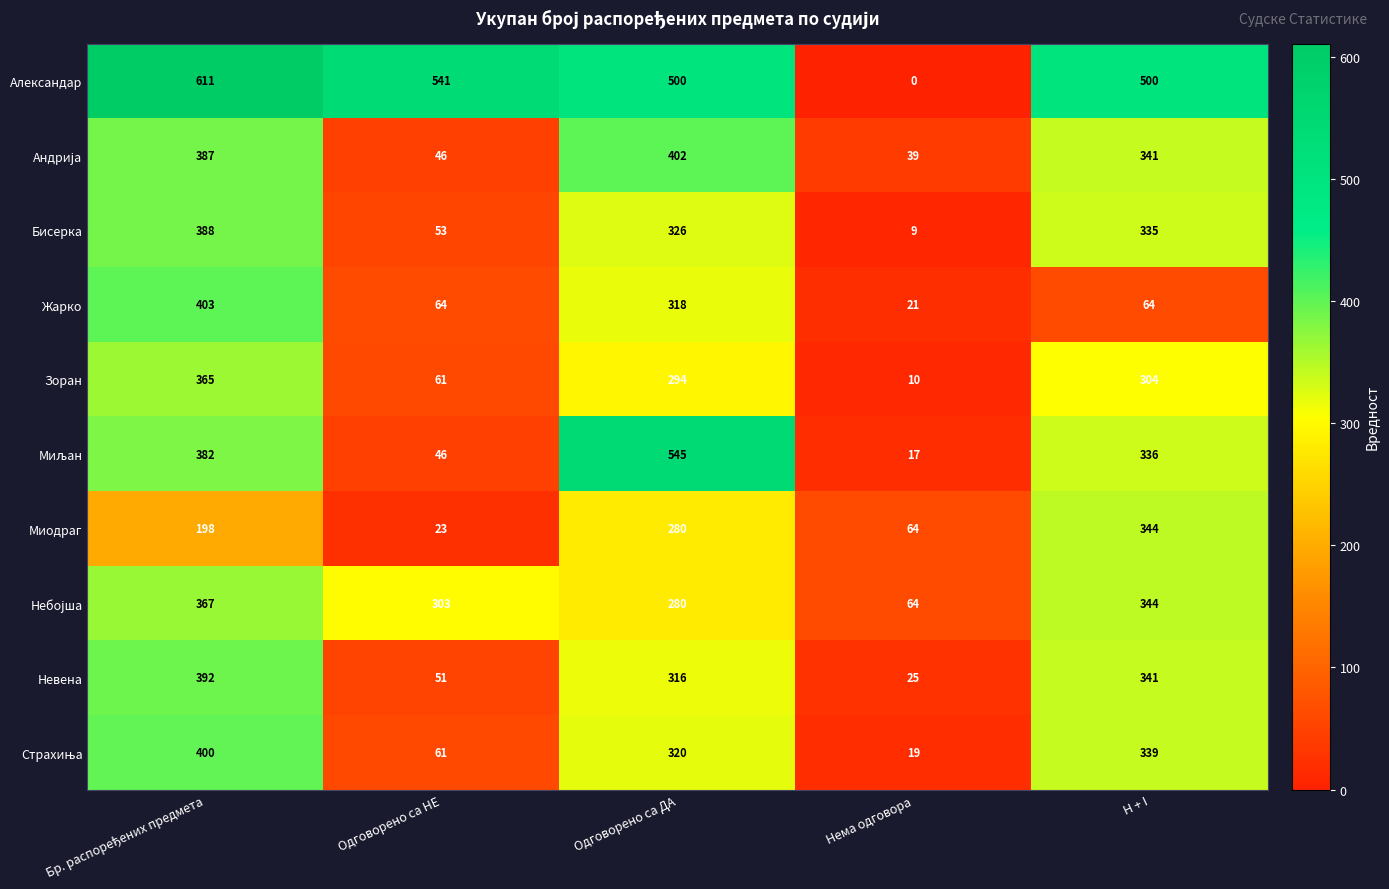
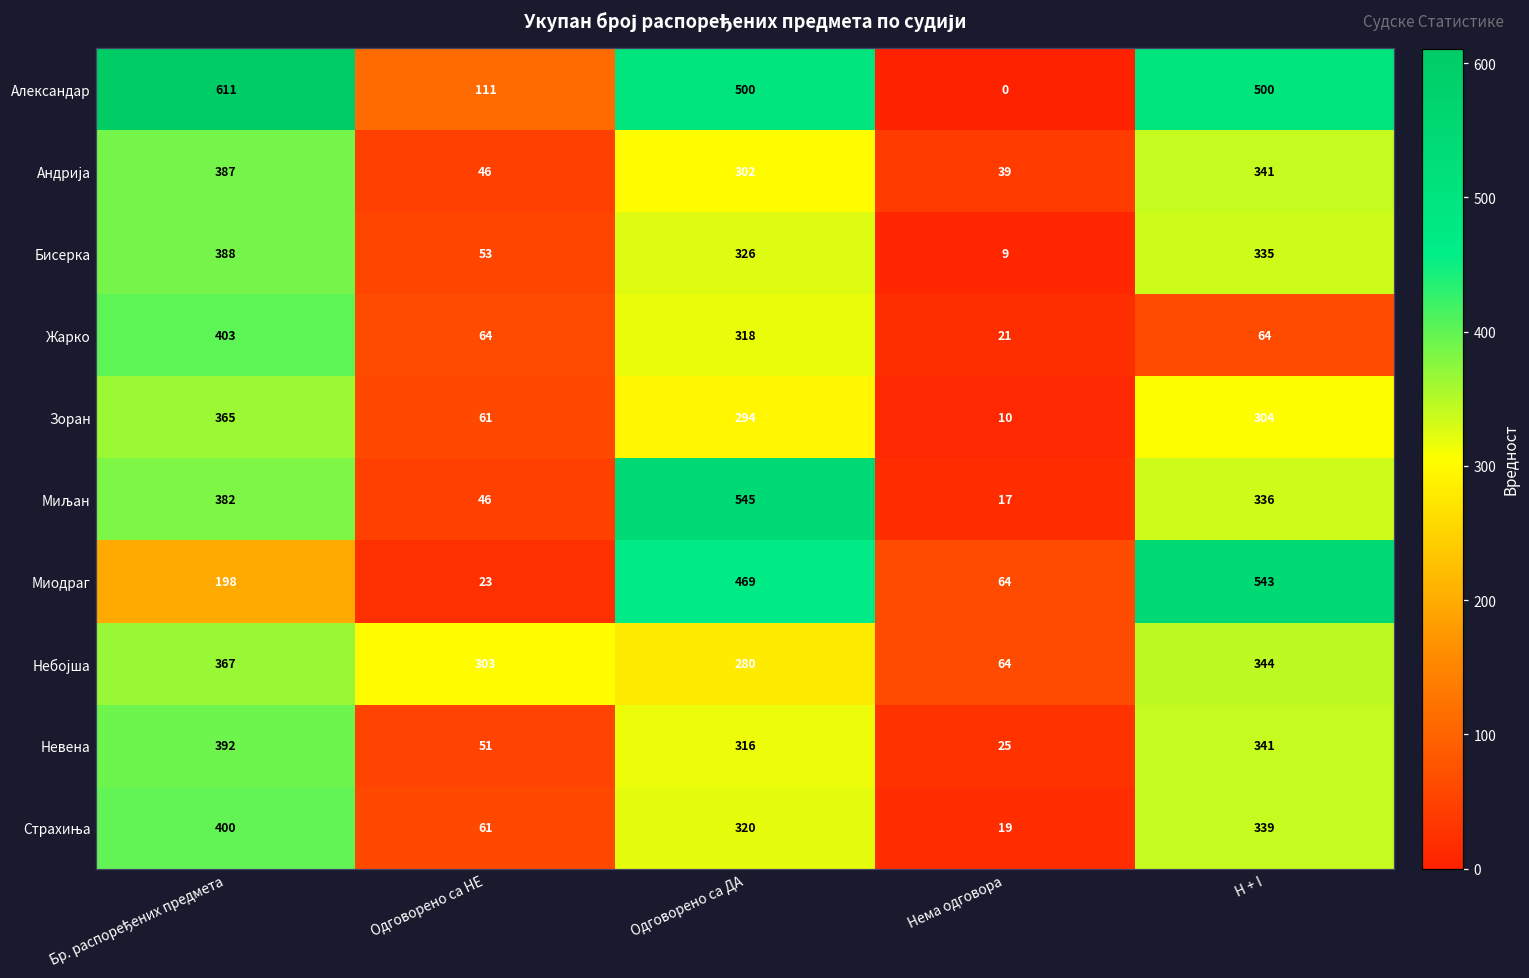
  {
    "Александар": {
      "Бр. распоређених предмета": 611,
-     "Одговорено са НЕ": 541,
+     "Одговорено са НЕ": 111,
      "Одговорено са ДА": 500,
      "Нема одговора": 0,
      "H + I": 500
    },
    "Андрија": {
      "Бр. распоређених предмета": 387,
      "Одговорено са НЕ": 46,
-     "Одговорено са ДА": 402,
+     "Одговорено са ДА": 302,
      "Нема одговора": 39,
      "H + I": 341
    },
    "Бисерка": {
      "Бр. распоређених предмета": 388,
      "Одговорено са НЕ": 53,
      "Одговорено са ДА": 326,
      "Нема одговора": 9,
      "H + I": 335
    },
    "Жарко": {
      "Бр. распоређених предмета": 403,
      "Одговорено са НЕ": 64,
      "Одговорено са ДА": 318,
      "Нема одговора": 21,
      "H + I": 64
    },
    "Зоран": {
      "Бр. распоређених предмета": 365,
      "Одговорено са НЕ": 61,
      "Одговорено са ДА": 294,
      "Нема одговора": 10,
      "H + I": 304
    },
    "Миљан": {
      "Бр. распоређених предмета": 382,
      "Одговорено са НЕ": 46,
      "Одговорено са ДА": 545,
      "Нема одговора": 17,
      "H + I": 336
    },
    "Миодраг": {
      "Бр. распоређених предмета": 198,
      "Одговорено са НЕ": 23,
-     "Одговорено са ДА": 280,
+     "Одговорено са ДА": 469,
      "Нема одговора": 64,
-     "H + I": 344
+     "H + I": 543
    },
    "Небојша": {
      "Бр. распоређених предмета": 367,
      "Одговорено са НЕ": 303,
      "Одговорено са ДА": 280,
      "Нема одговора": 64,
      "H + I": 344
    },
    "Невена": {
      "Бр. распоређених предмета": 392,
      "Одговорено са НЕ": 51,
      "Одговорено са ДА": 316,
      "Нема одговора": 25,
      "H + I": 341
    },
    "Страхиња": {
      "Бр. распоређених предмета": 400,
      "Одговорено са НЕ": 61,
      "Одговорено са ДА": 320,
      "Нема одговора": 19,
      "H + I": 339
    }
  }
